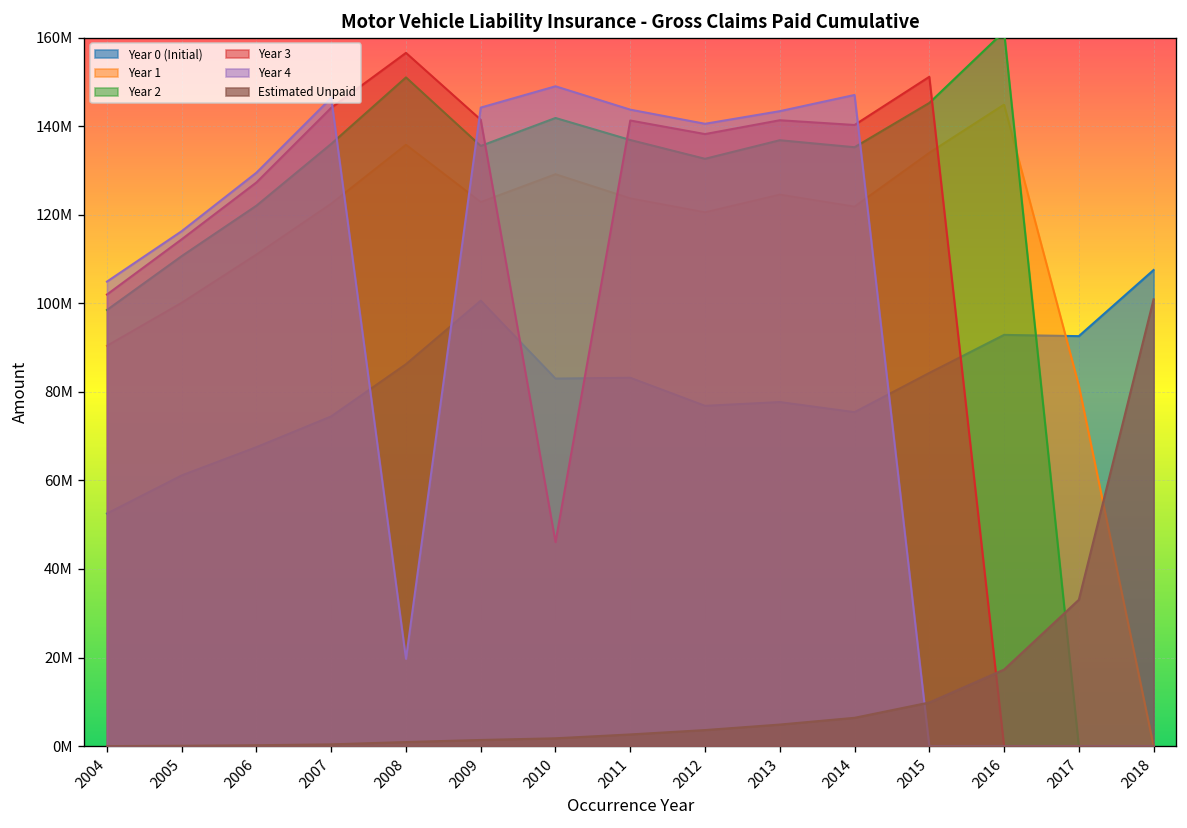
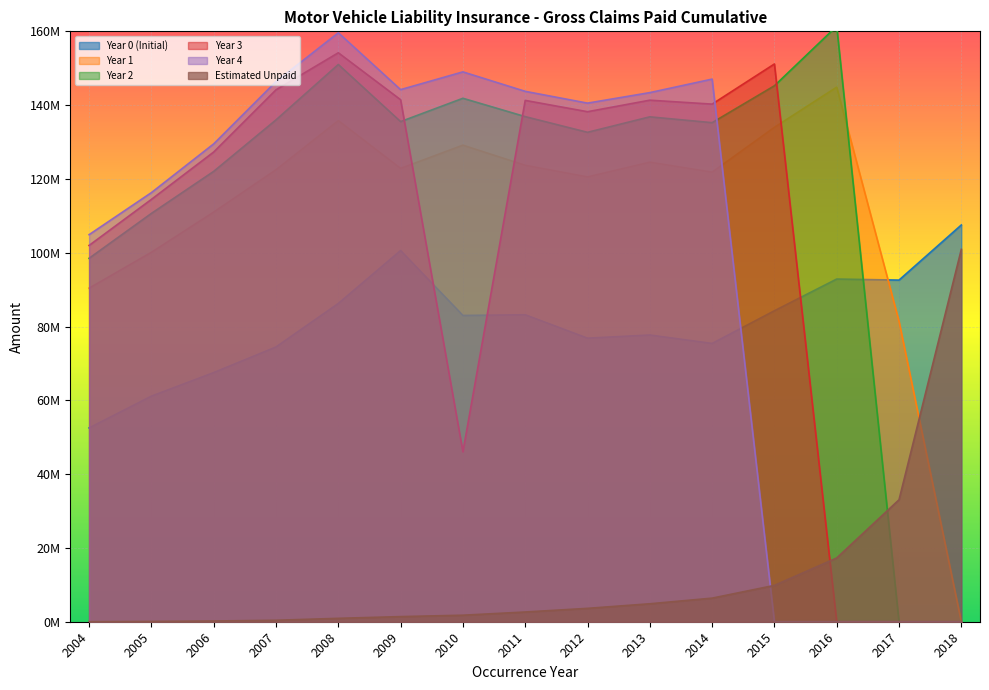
  {
    "Year 0 (Initial)": {
      "2004": 53000000,
      "2005": 61000000,
      "2006": 68000000,
      "2007": 74000000,
      "2008": 86000000,
      "2009": 101000000,
      "2010": 83000000,
      "2011": 83000000,
      "2012": 77000000,
      "2013": 78000000,
      "2014": 75000000,
      "2015": 84000000,
      "2016": 93000000,
      "2017": 93000000,
      "2018": 108000000
    },
    "Year 1": {
      "2004": 90000000,
      "2005": 100000000,
      "2006": 111000000,
      "2007": 122000000,
      "2008": 136000000,
      "2009": 123000000,
      "2010": 129000000,
      "2011": 124000000,
      "2012": 121000000,
      "2013": 125000000,
      "2014": 122000000,
      "2015": 134000000,
      "2016": 145000000,
      "2017": 81000000
    },
    "Year 2": {
      "2004": 98000000,
      "2005": 111000000,
      "2006": 122000000,
      "2007": 136000000,
      "2008": 151000000,
      "2009": 136000000,
      "2010": 142000000,
      "2011": 137000000,
      "2012": 133000000,
      "2013": 137000000,
      "2014": 135000000,
      "2015": 145000000
    },
    "Year 3": {
      "2004": 102000000,
      "2005": 114000000,
      "2006": 127000000,
      "2007": 144000000,
-     "2008": 157000000,
+     "2008": 154000000,
      "2009": 141000000,
      "2010": 46000000,
      "2011": 141000000,
      "2012": 138000000,
      "2013": 141000000,
      "2014": 140000000,
      "2015": 151000000
    },
    "Year 4": {
      "2004": 105000000,
      "2005": 116000000,
      "2006": 130000000,
-     "2008": 20000000,
+     "2008": 160000000,
      "2009": 144000000,
      "2010": 149000000,
      "2011": 144000000,
      "2012": 141000000,
      "2013": 143000000,
      "2014": 147000000,
      "2015": 0
    },
    "Estimated Unpaid": {
      "2004": 0,
      "2005": 0,
      "2006": 0,
      "2007": 0,
      "2008": 1000000,
      "2009": 1000000,
      "2010": 2000000,
      "2011": 3000000,
      "2012": 4000000,
      "2013": 5000000,
      "2014": 6000000,
      "2015": 10000000,
      "2016": 17000000,
      "2017": 33000000,
      "2018": 101000000
    }
  }
